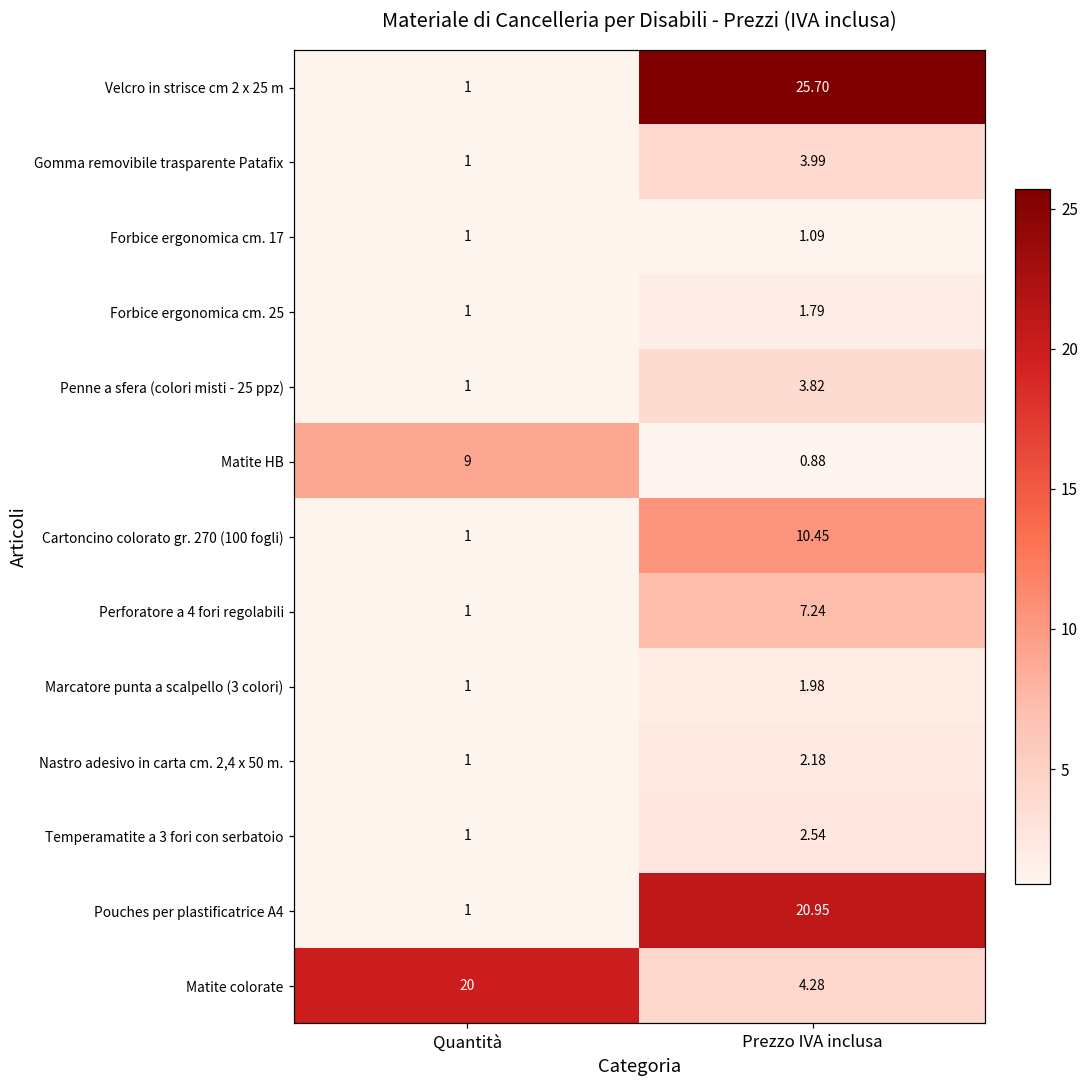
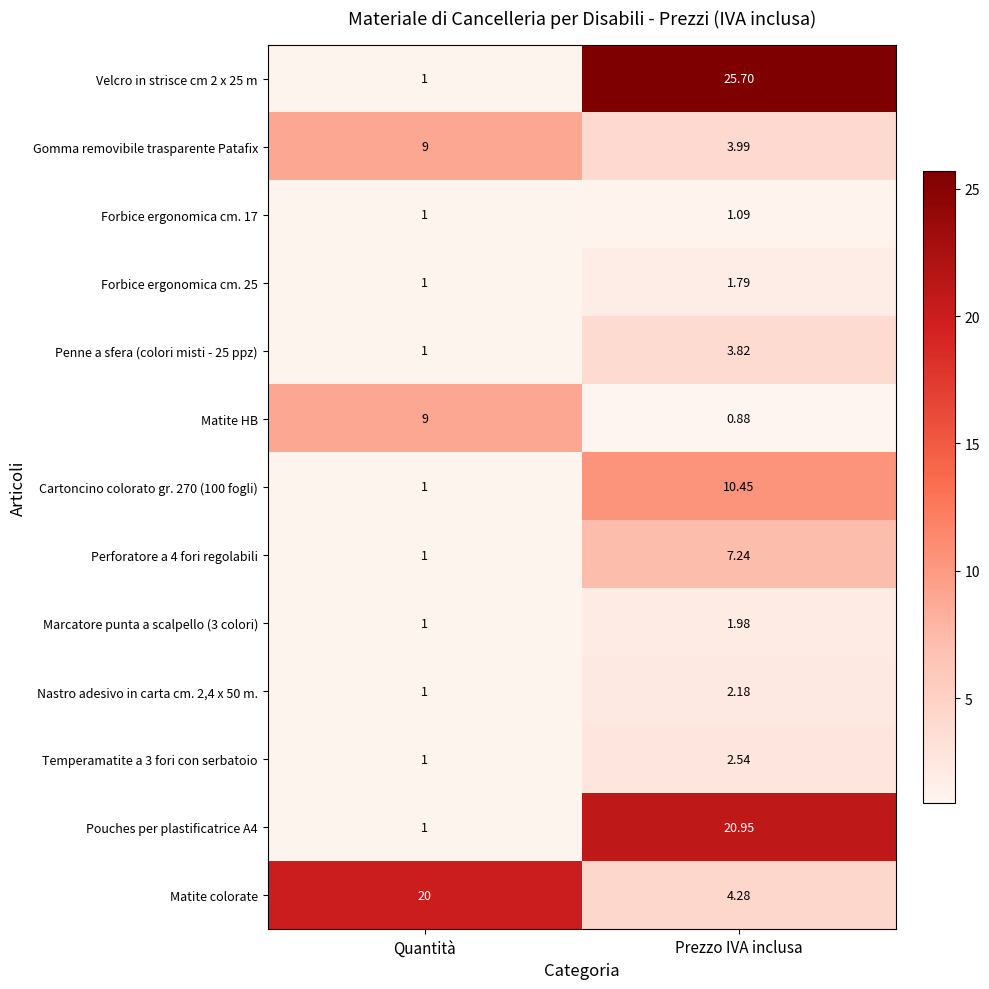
  {
    "Velcro in strisce cm 2 x 25 m": {
      "Quantità": 1,
      "Prezzo IVA inclusa": 25.70
    },
    "Gomma removibile trasparente Patafix": {
-     "Quantità": 1,
+     "Quantità": 9,
      "Prezzo IVA inclusa": 3.99
    },
    "Forbice ergonomica cm. 17": {
      "Quantità": 1,
      "Prezzo IVA inclusa": 1.09
    },
    "Forbice ergonomica cm. 25": {
      "Quantità": 1,
      "Prezzo IVA inclusa": 1.79
    },
    "Penne a sfera (colori misti - 25 ppz)": {
      "Quantità": 1,
      "Prezzo IVA inclusa": 3.82
    },
    "Matite HB": {
      "Quantità": 9,
      "Prezzo IVA inclusa": 0.88
    },
    "Cartoncino colorato gr. 270 (100 fogli)": {
      "Quantità": 1,
      "Prezzo IVA inclusa": 10.45
    },
    "Perforatore a 4 fori regolabili": {
      "Quantità": 1,
      "Prezzo IVA inclusa": 7.24
    },
    "Marcatore punta a scalpello (3 colori)": {
      "Quantità": 1,
      "Prezzo IVA inclusa": 1.98
    },
    "Nastro adesivo in carta cm. 2,4 x 50 m.": {
      "Quantità": 1,
      "Prezzo IVA inclusa": 2.18
    },
    "Temperamatite a 3 fori con serbatoio": {
      "Quantità": 1,
      "Prezzo IVA inclusa": 2.54
    },
    "Pouches per plastificatrice A4": {
      "Quantità": 1,
      "Prezzo IVA inclusa": 20.95
    },
    "Matite colorate": {
      "Quantità": 20,
      "Prezzo IVA inclusa": 4.28
    }
  }
